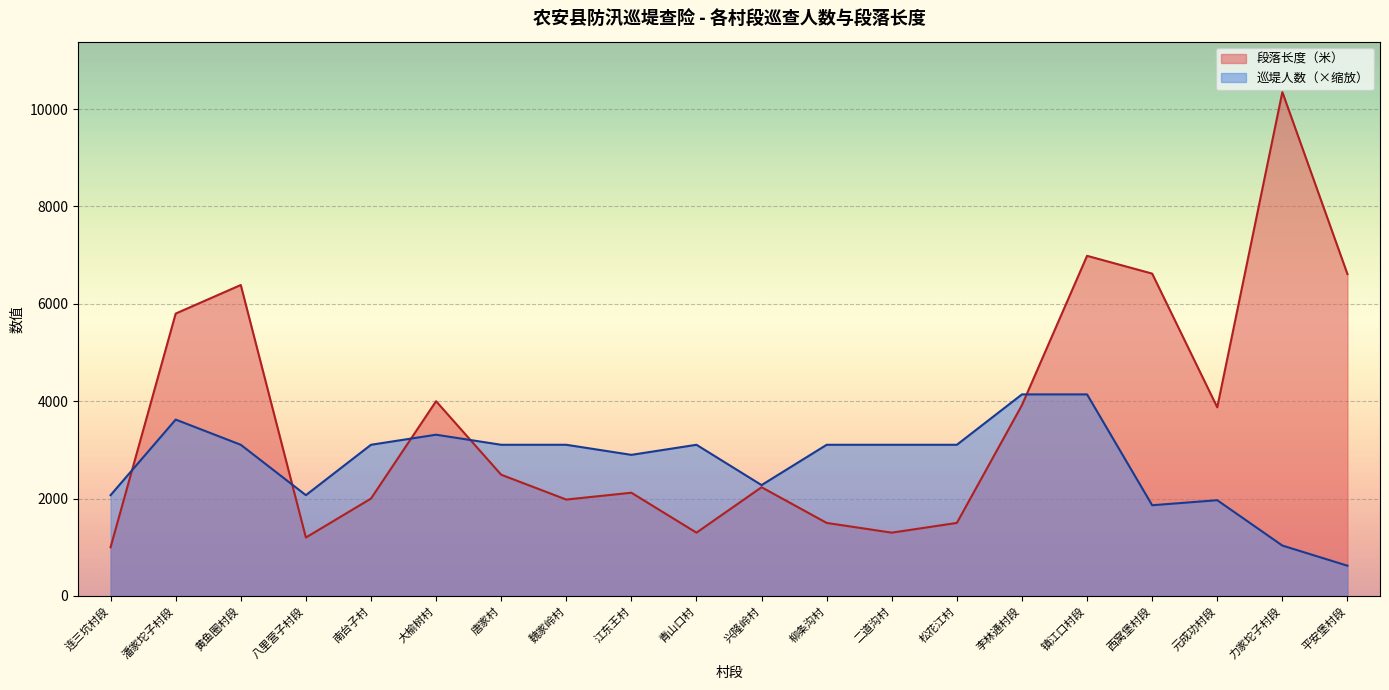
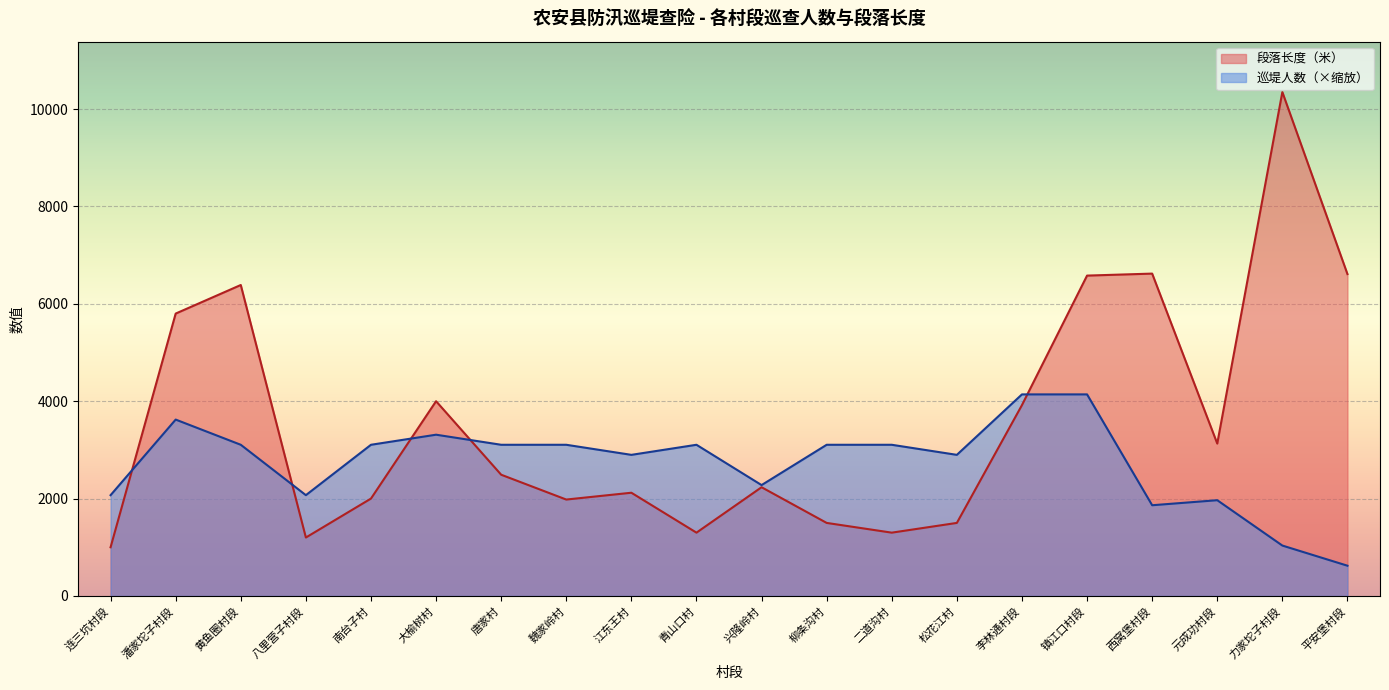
  {
    "段落长度（米）": {
      "连三坑村段": 1000,
      "潘家坨子村段": 5800,
      "黄鱼圈村段": 6400,
      "八里营子村段": 1200,
      "南台子村": 2000,
      "大榆树村": 4000,
      "唐家村": 2500,
      "魏家岭村": 2000,
      "江东王村": 2100,
      "青山口村": 1300,
      "柳条沟村": 1500,
      "二道沟村": 1300,
      "松花江村": 1500,
      "李林通村段": 3900,
-     "镇江口村段": 7000,
+     "镇江口村段": 6600,
      "西窝堡村段": 6600,
-     "元成功村段": 3900,
+     "元成功村段": 3100,
      "力家坨子村段": 10400,
      "平安堡村段": 6600
    },
    "巡堤人数（×缩放）": {
      "连三坑村段": 2100,
      "潘家坨子村段": 3600,
      "黄鱼圈村段": 3100,
      "八里营子村段": 2100,
      "南台子村": 3100,
      "大榆树村": 3300,
      "唐家村": 3100,
      "魏家岭村": 3100,
      "江东王村": 2900,
      "青山口村": 3100,
      "柳条沟村": 3100,
      "二道沟村": 3100,
-     "松花江村": 3100,
+     "松花江村": 2900,
      "李林通村段": 4100,
      "镇江口村段": 4100,
      "西窝堡村段": 1900,
      "元成功村段": 2000,
      "力家坨子村段": 1000,
      "平安堡村段": 600
    }
  }
